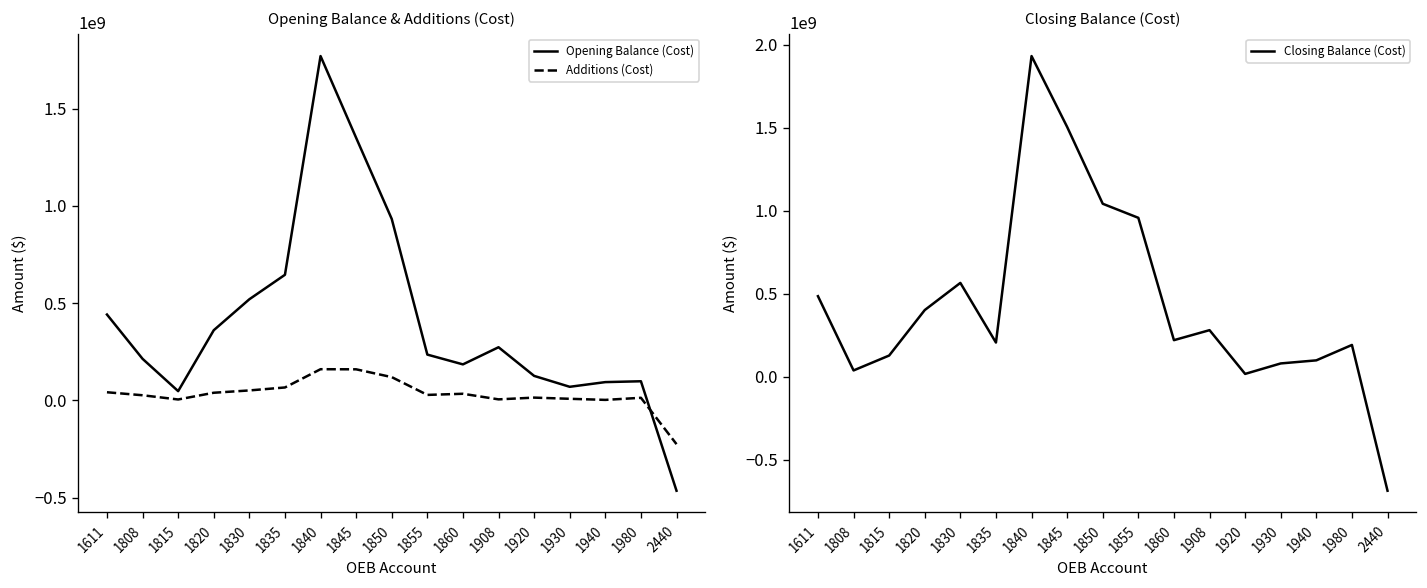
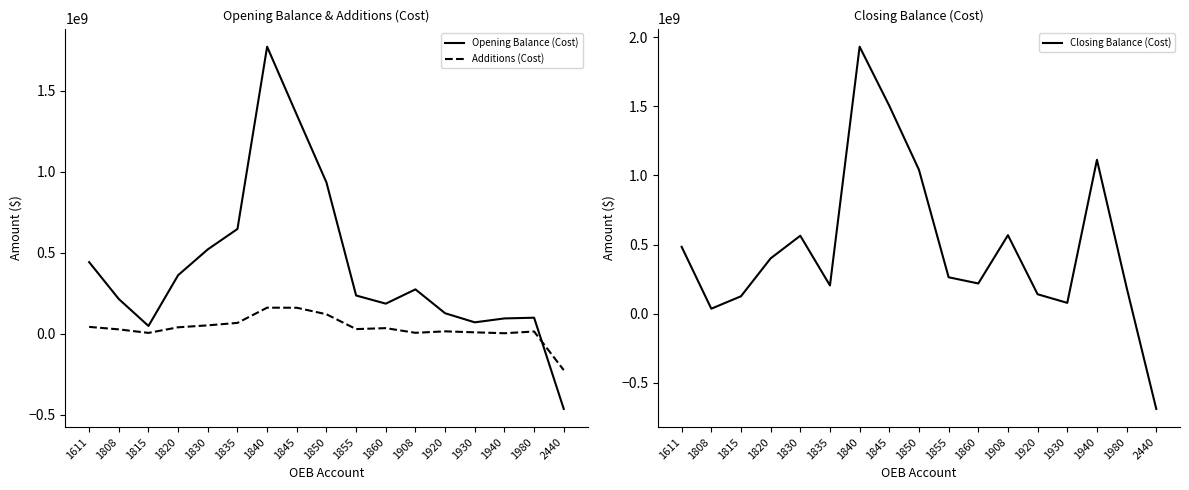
  {
    "Closing Balance (Cost)": {
      "1611": 480000000,
      "1808": 40000000,
      "1815": 130000000,
      "1820": 400000000,
      "1830": 560000000,
      "1835": 200000000,
      "1840": 1930000000,
      "1845": 1500000000,
      "1850": 1040000000,
-     "1855": 960000000,
+     "1855": 260000000,
      "1860": 220000000,
-     "1908": 280000000,
-     "1920": 20000000,
+     "1908": 570000000,
+     "1920": 140000000,
      "1930": 80000000,
-     "1940": 100000000,
+     "1940": 1110000000,
      "1980": 190000000,
      "2440": -690000000
    }
  }
